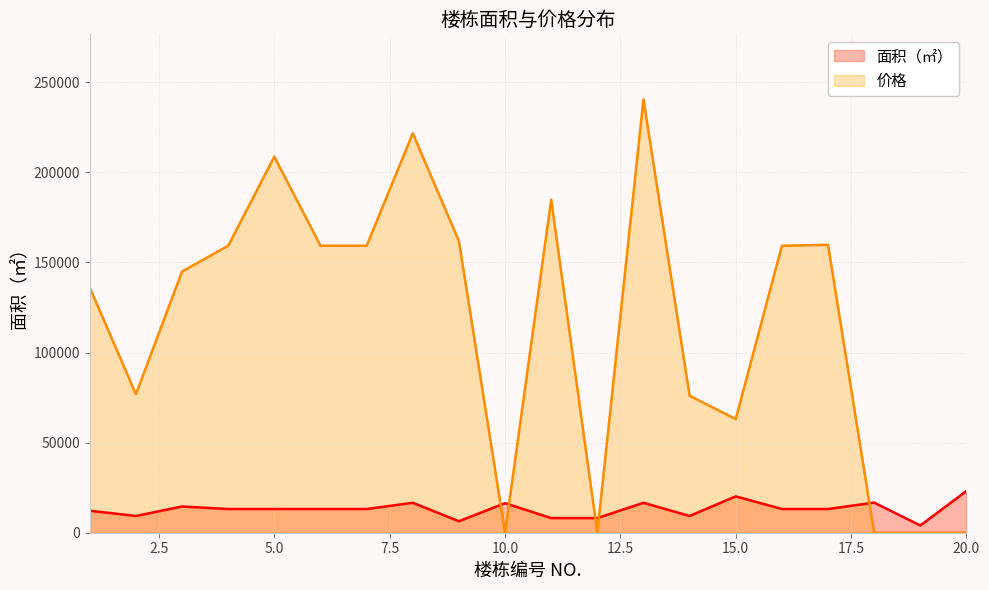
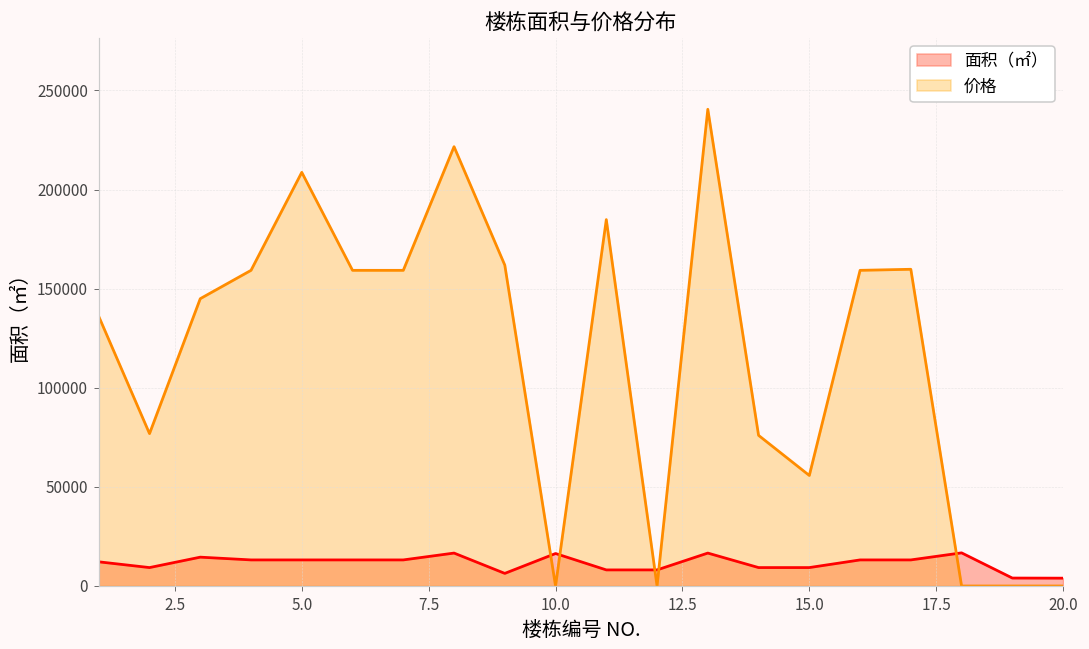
  {
    "面积（㎡）": {
      "5.0": 13000,
      "10.0": 16000,
-     "15.0": 20000,
-     "20.0": 23000
+     "15.0": 9000,
+     "20.0": 4000
    },
    "价格": {
      "5.0": 209000,
      "10.0": 0,
-     "15.0": 63000,
+     "15.0": 56000,
      "20.0": 0
    }
  }
